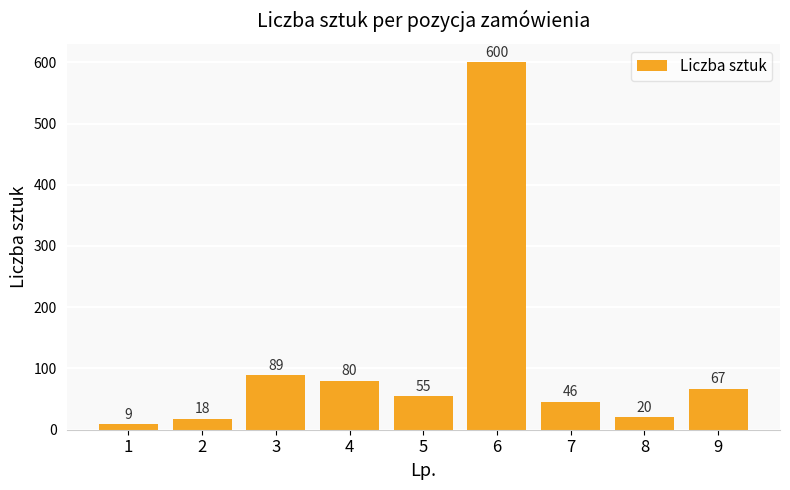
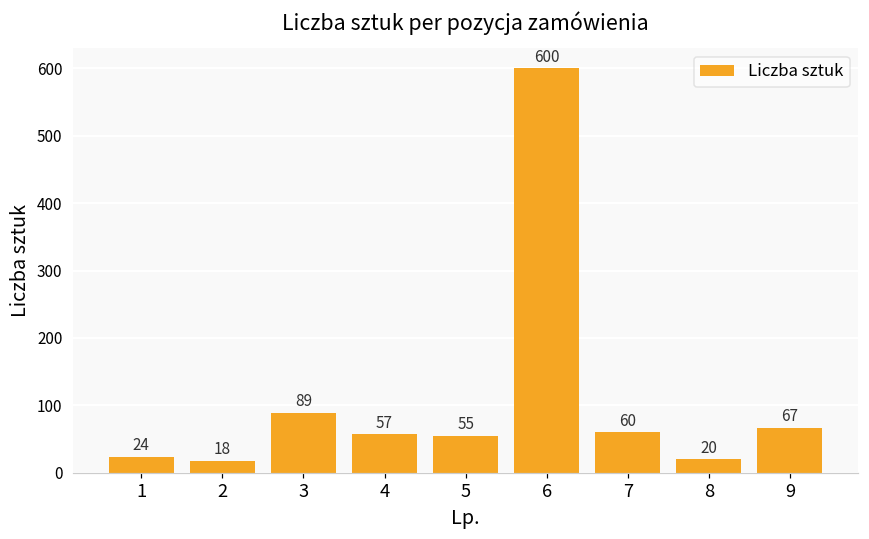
  {
-   "1": 9,
+   "1": 24,
    "2": 18,
    "3": 89,
-   "4": 80,
+   "4": 57,
    "5": 55,
    "6": 600,
-   "7": 46,
+   "7": 60,
    "8": 20,
    "9": 67
  }
